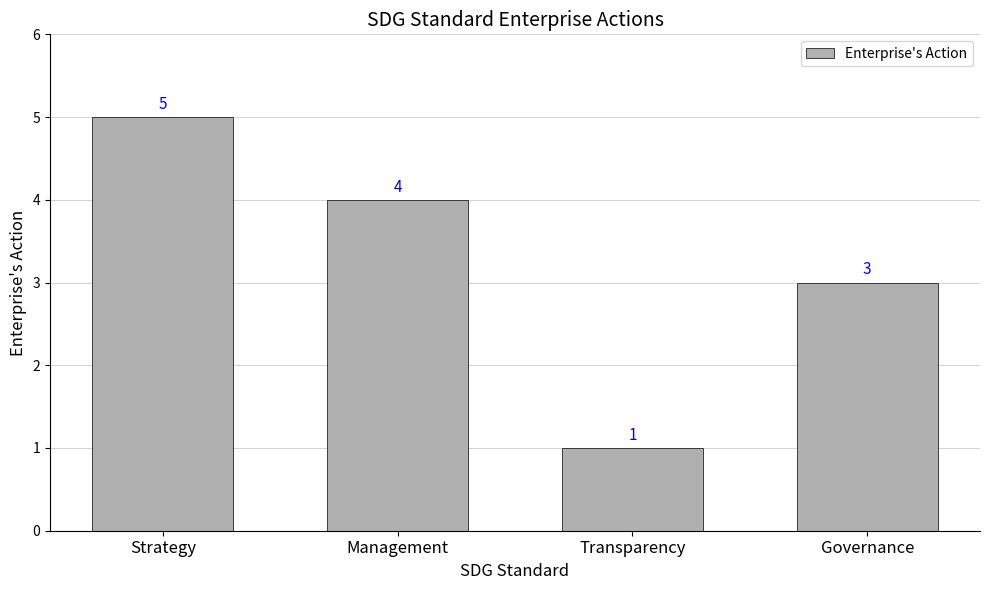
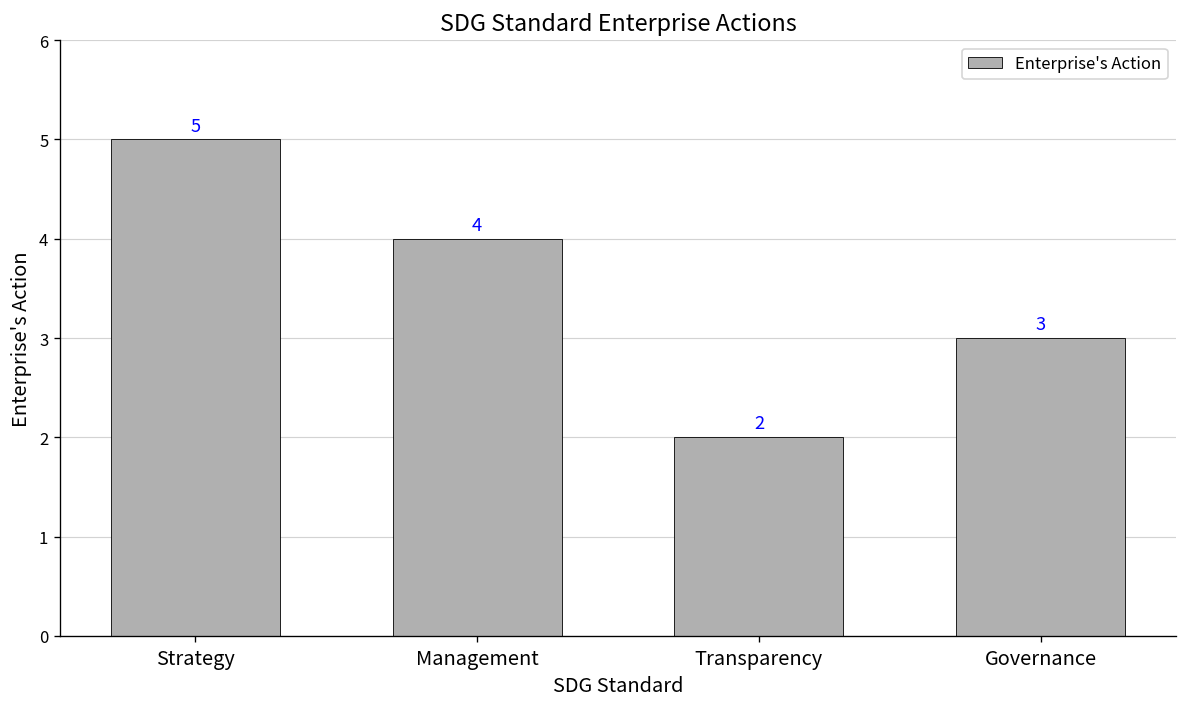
  {
    "Strategy": 5,
    "Management": 4,
-   "Transparency": 1,
+   "Transparency": 2,
    "Governance": 3
  }
